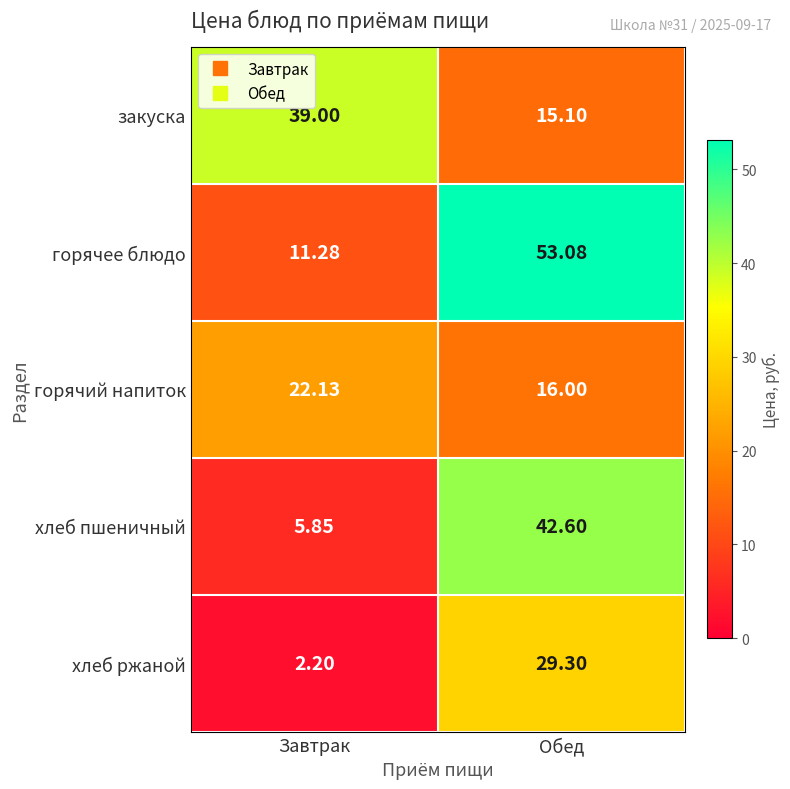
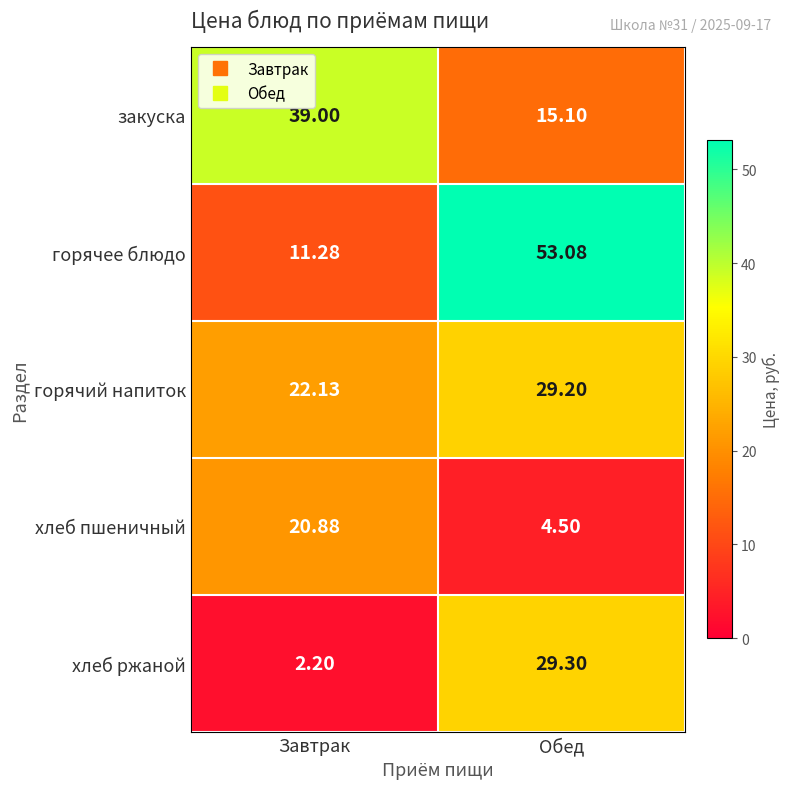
  {
    "закуска": {
      "Обед": 15.10
    },
    "горячее блюдо": {
      "Завтрак": 11.28,
      "Обед": 53.08
    },
    "горячий напиток": {
      "Завтрак": 22.13,
-     "Обед": 16.00
+     "Обед": 29.20
    },
    "хлеб пшеничный": {
-     "Завтрак": 5.85,
-     "Обед": 42.60
+     "Завтрак": 20.88,
+     "Обед": 4.50
    },
    "хлеб ржаной": {
      "Завтрак": 2.20,
      "Обед": 29.30
    }
  }
